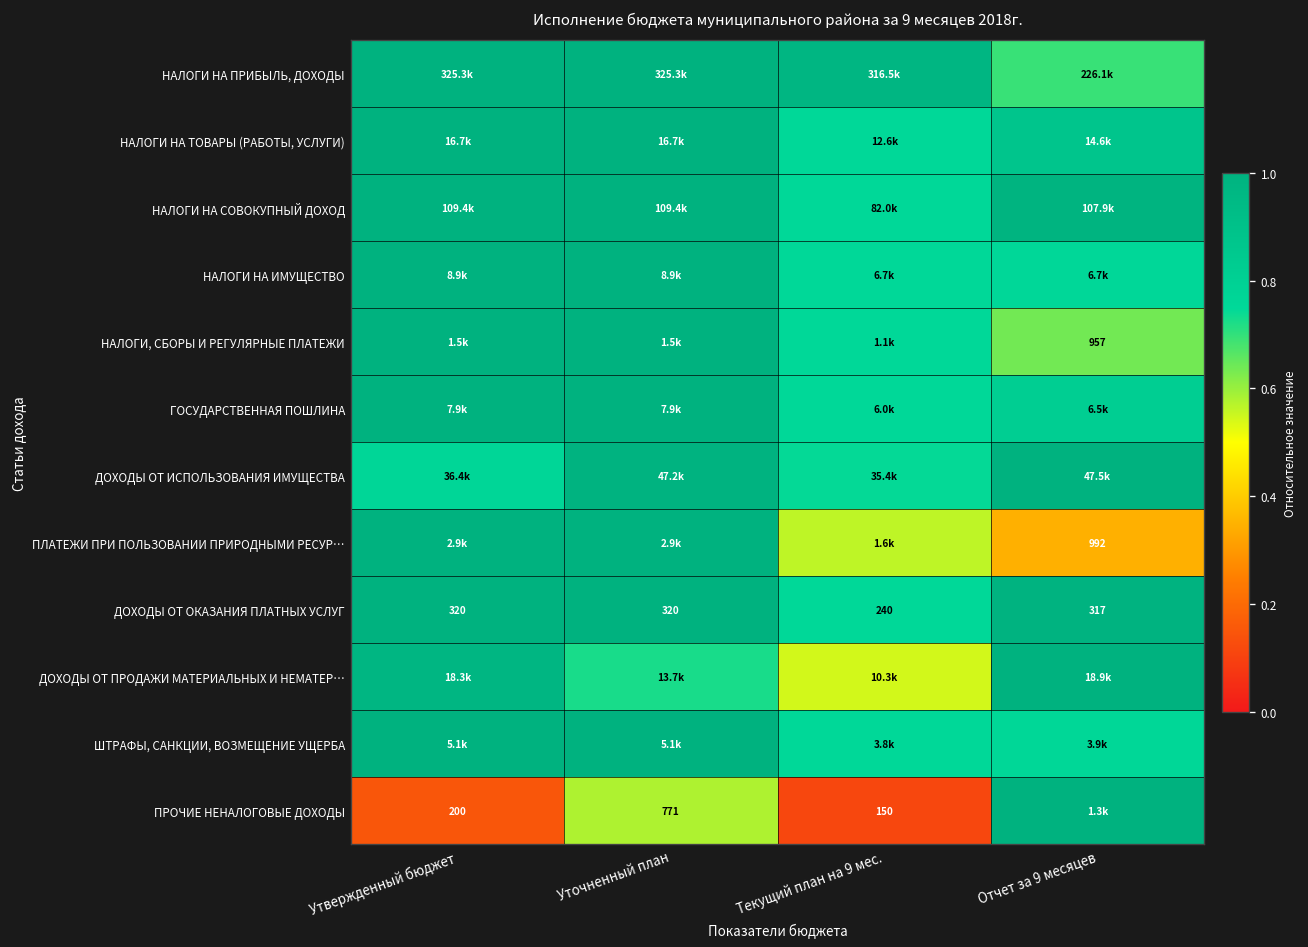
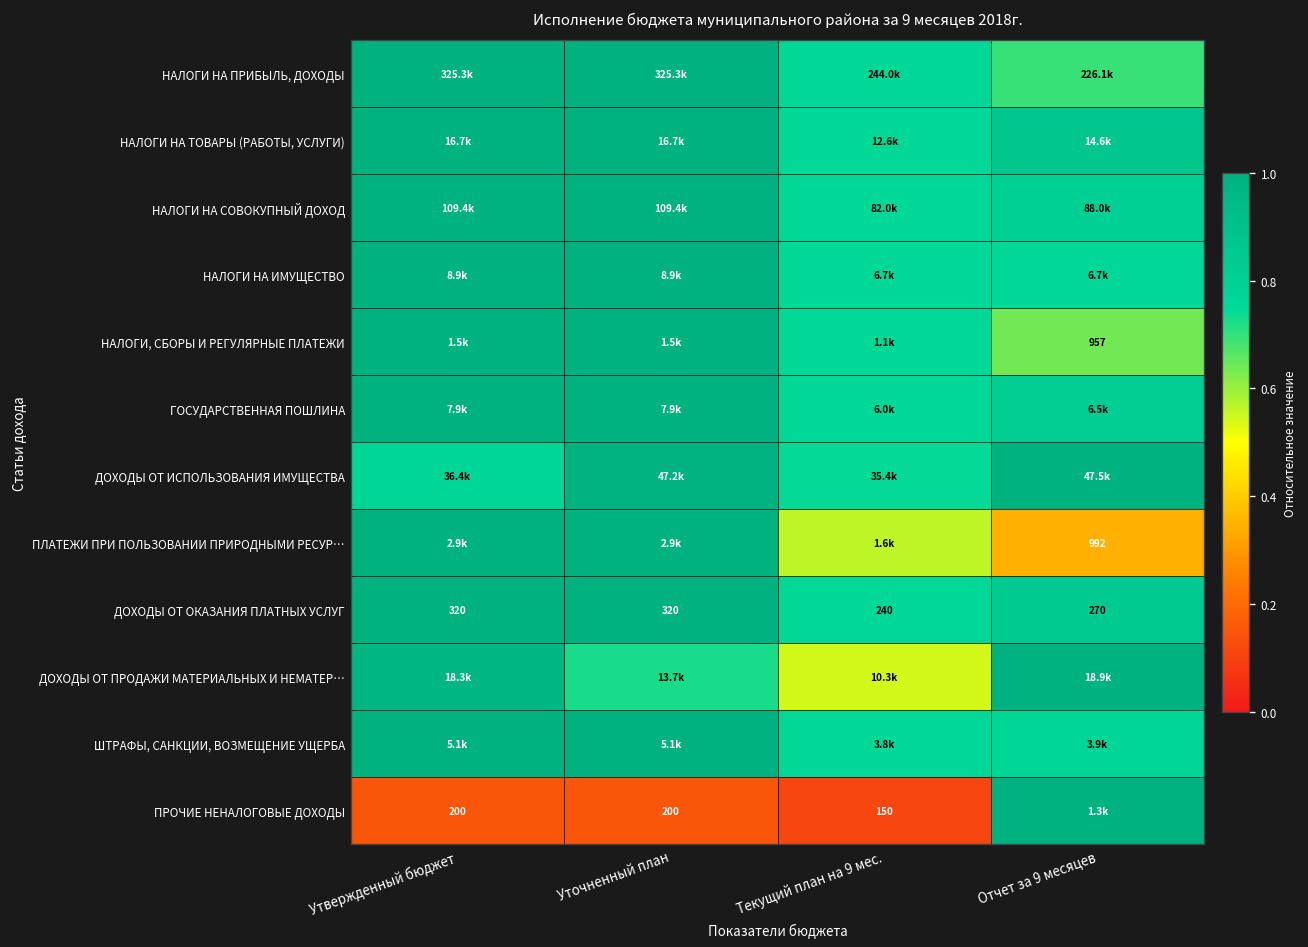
  {
    "НАЛОГИ НА ПРИБЫЛЬ, ДОХОДЫ": {
      "Утвержденный бюджет": "325.3k",
      "Уточненный план": "325.3k",
-     "Текущий план на 9 мес.": "316.5k",
+     "Текущий план на 9 мес.": "244.0k",
      "Отчет за 9 месяцев": "226.1k"
    },
    "НАЛОГИ НА ТОВАРЫ (РАБОТЫ, УСЛУГИ)": {
      "Утвержденный бюджет": "16.7k",
      "Уточненный план": "16.7k",
      "Текущий план на 9 мес.": "12.6k",
      "Отчет за 9 месяцев": "14.6k"
    },
    "НАЛОГИ НА СОВОКУПНЫЙ ДОХОД": {
      "Утвержденный бюджет": "109.4k",
      "Уточненный план": "109.4k",
      "Текущий план на 9 мес.": "82.0k",
-     "Отчет за 9 месяцев": "107.9k"
+     "Отчет за 9 месяцев": "88.0k"
    },
    "НАЛОГИ НА ИМУЩЕСТВО": {
      "Утвержденный бюджет": "8.9k",
      "Уточненный план": "8.9k",
      "Текущий план на 9 мес.": "6.7k",
      "Отчет за 9 месяцев": "6.7k"
    },
    "НАЛОГИ, СБОРЫ И РЕГУЛЯРНЫЕ ПЛАТЕЖИ": {
      "Утвержденный бюджет": "1.5k",
      "Уточненный план": "1.5k",
      "Текущий план на 9 мес.": "1.1k",
      "Отчет за 9 месяцев": "957"
    },
    "ГОСУДАРСТВЕННАЯ ПОШЛИНА": {
      "Утвержденный бюджет": "7.9k",
      "Уточненный план": "7.9k",
      "Текущий план на 9 мес.": "6.0k",
      "Отчет за 9 месяцев": "6.5k"
    },
    "ДОХОДЫ ОТ ИСПОЛЬЗОВАНИЯ ИМУЩЕСТВА": {
      "Утвержденный бюджет": "36.4k",
      "Уточненный план": "47.2k",
      "Текущий план на 9 мес.": "35.4k",
      "Отчет за 9 месяцев": "47.5k"
    },
    "ПЛАТЕЖИ ПРИ ПОЛЬЗОВАНИИ ПРИРОДНЫМИ РЕСУР…": {
      "Утвержденный бюджет": "2.9k",
      "Уточненный план": "2.9k",
      "Текущий план на 9 мес.": "1.6k",
      "Отчет за 9 месяцев": "992"
    },
    "ДОХОДЫ ОТ ОКАЗАНИЯ ПЛАТНЫХ УСЛУГ": {
      "Утвержденный бюджет": "320",
      "Уточненный план": "320",
      "Текущий план на 9 мес.": "240",
-     "Отчет за 9 месяцев": "317"
+     "Отчет за 9 месяцев": "270"
    },
    "ДОХОДЫ ОТ ПРОДАЖИ МАТЕРИАЛЬНЫХ И НЕМАТЕР…": {
      "Утвержденный бюджет": "18.3k",
      "Уточненный план": "13.7k",
      "Текущий план на 9 мес.": "10.3k",
      "Отчет за 9 месяцев": "18.9k"
    },
    "ШТРАФЫ, САНКЦИИ, ВОЗМЕЩЕНИЕ УЩЕРБА": {
      "Утвержденный бюджет": "5.1k",
      "Уточненный план": "5.1k",
      "Текущий план на 9 мес.": "3.8k",
      "Отчет за 9 месяцев": "3.9k"
    },
    "ПРОЧИЕ НЕНАЛОГОВЫЕ ДОХОДЫ": {
      "Утвержденный бюджет": "200",
-     "Уточненный план": "771",
+     "Уточненный план": "200",
      "Текущий план на 9 мес.": "150",
      "Отчет за 9 месяцев": "1.3k"
    }
  }
